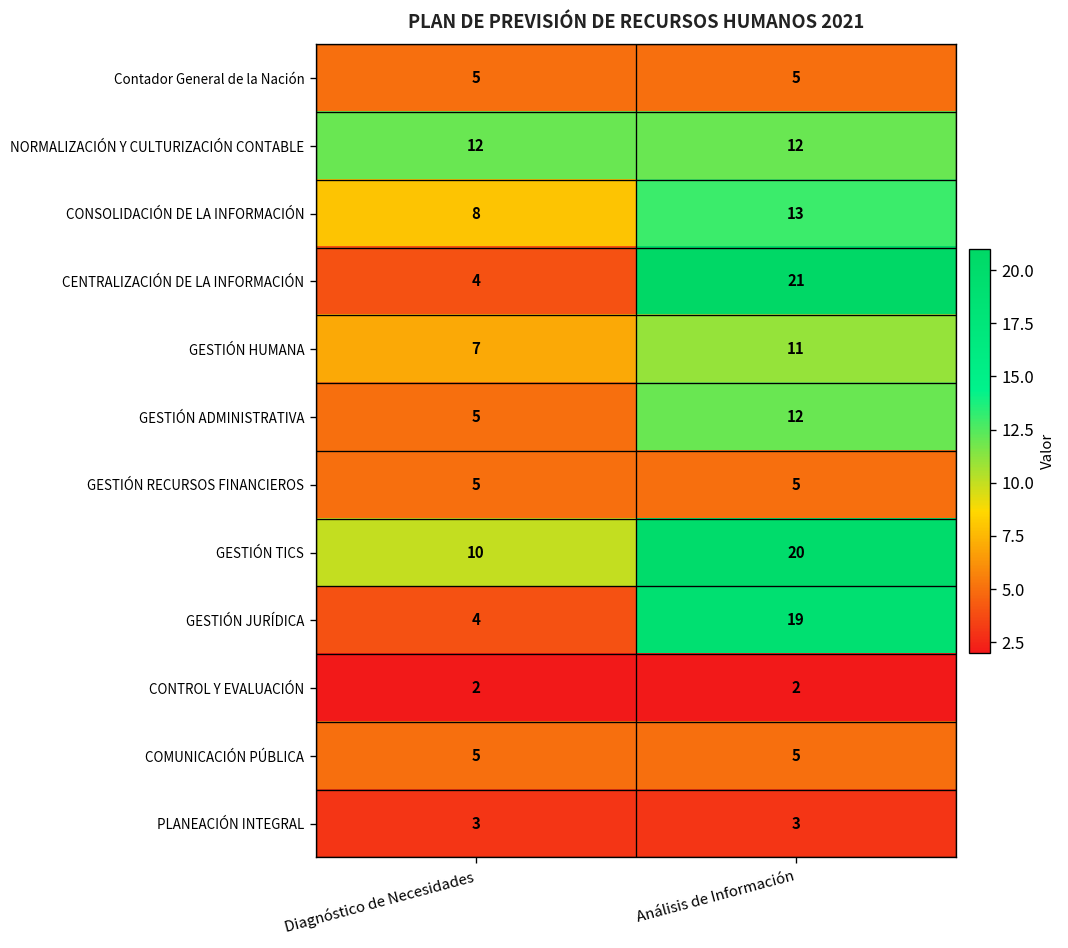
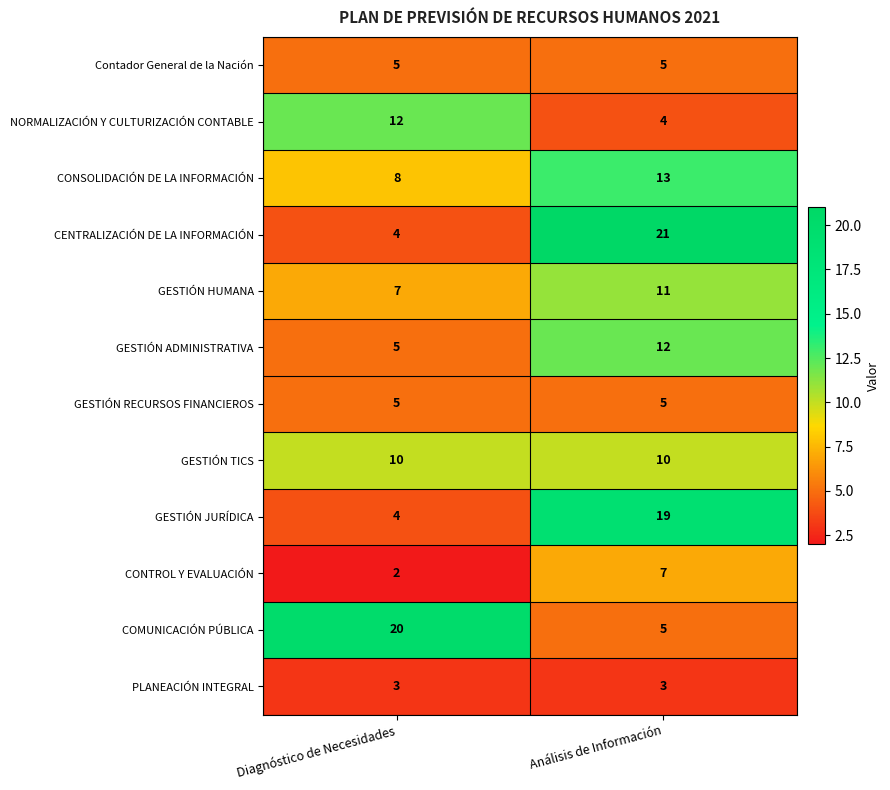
  {
    "Contador General de la Nación": {
      "Diagnóstico de Necesidades": 5,
      "Análisis de Información": 5
    },
    "NORMALIZACIÓN Y CULTURIZACIÓN CONTABLE": {
      "Diagnóstico de Necesidades": 12,
-     "Análisis de Información": 12
+     "Análisis de Información": 4
    },
    "CONSOLIDACIÓN DE LA INFORMACIÓN": {
      "Diagnóstico de Necesidades": 8,
      "Análisis de Información": 13
    },
    "CENTRALIZACIÓN DE LA INFORMACIÓN": {
      "Diagnóstico de Necesidades": 4,
      "Análisis de Información": 21
    },
    "GESTIÓN HUMANA": {
      "Diagnóstico de Necesidades": 7,
      "Análisis de Información": 11
    },
    "GESTIÓN ADMINISTRATIVA": {
      "Diagnóstico de Necesidades": 5,
      "Análisis de Información": 12
    },
    "GESTIÓN RECURSOS FINANCIEROS": {
      "Diagnóstico de Necesidades": 5,
      "Análisis de Información": 5
    },
    "GESTIÓN TICS": {
      "Diagnóstico de Necesidades": 10,
-     "Análisis de Información": 20
+     "Análisis de Información": 10
    },
    "GESTIÓN JURÍDICA": {
      "Diagnóstico de Necesidades": 4,
      "Análisis de Información": 19
    },
    "CONTROL Y EVALUACIÓN": {
      "Diagnóstico de Necesidades": 2,
-     "Análisis de Información": 2
+     "Análisis de Información": 7
    },
    "COMUNICACIÓN PÚBLICA": {
-     "Diagnóstico de Necesidades": 5,
+     "Diagnóstico de Necesidades": 20,
      "Análisis de Información": 5
    },
    "PLANEACIÓN INTEGRAL": {
      "Diagnóstico de Necesidades": 3,
      "Análisis de Información": 3
    }
  }
